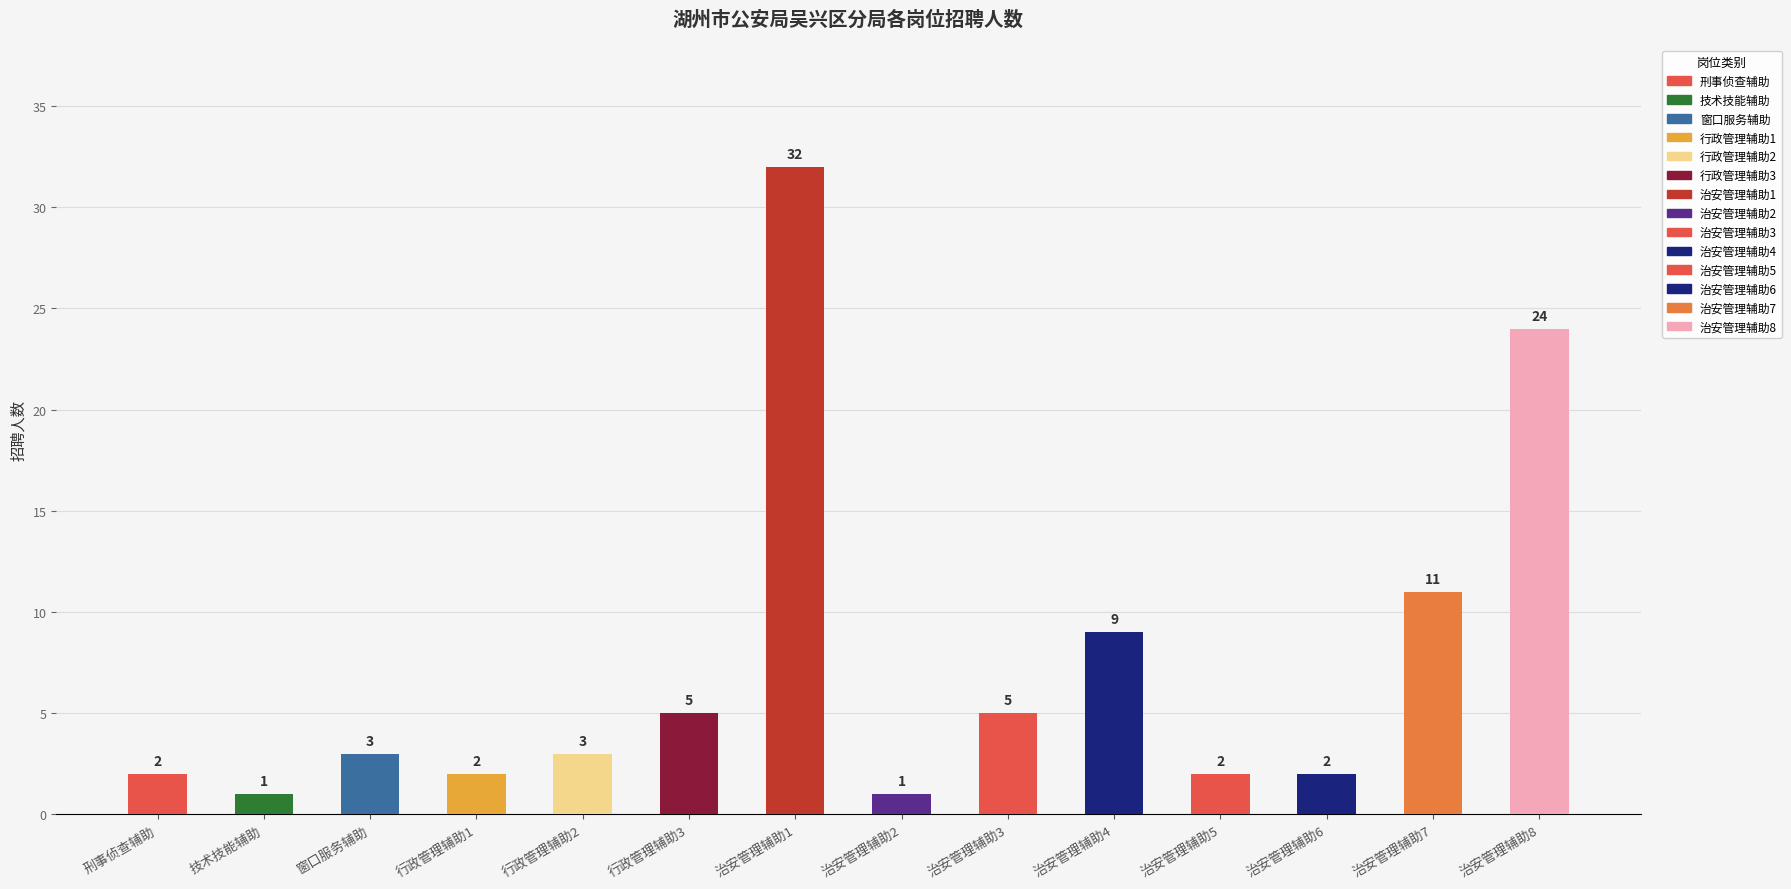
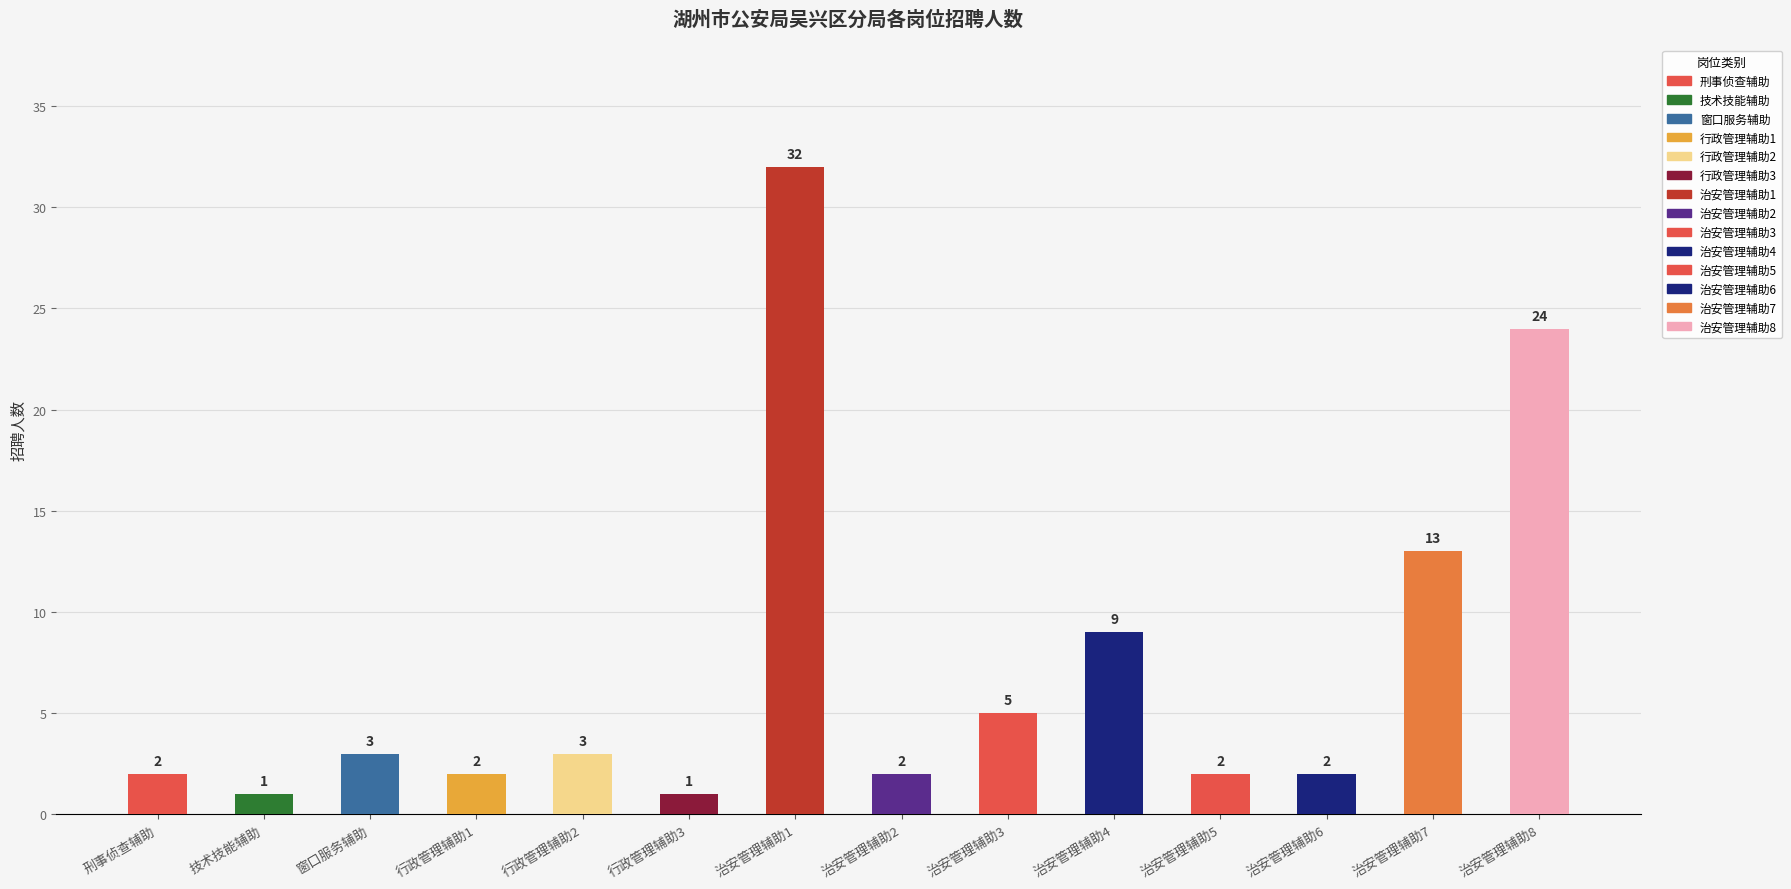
  {
    "刑事侦查辅助": 2,
    "技术技能辅助": 1,
    "窗口服务辅助": 3,
    "行政管理辅助1": 2,
    "行政管理辅助2": 3,
-   "行政管理辅助3": 5,
+   "行政管理辅助3": 1,
    "治安管理辅助1": 32,
-   "治安管理辅助2": 1,
+   "治安管理辅助2": 2,
    "治安管理辅助3": 5,
    "治安管理辅助4": 9,
    "治安管理辅助5": 2,
    "治安管理辅助6": 2,
-   "治安管理辅助7": 11,
+   "治安管理辅助7": 13,
    "治安管理辅助8": 24
  }
